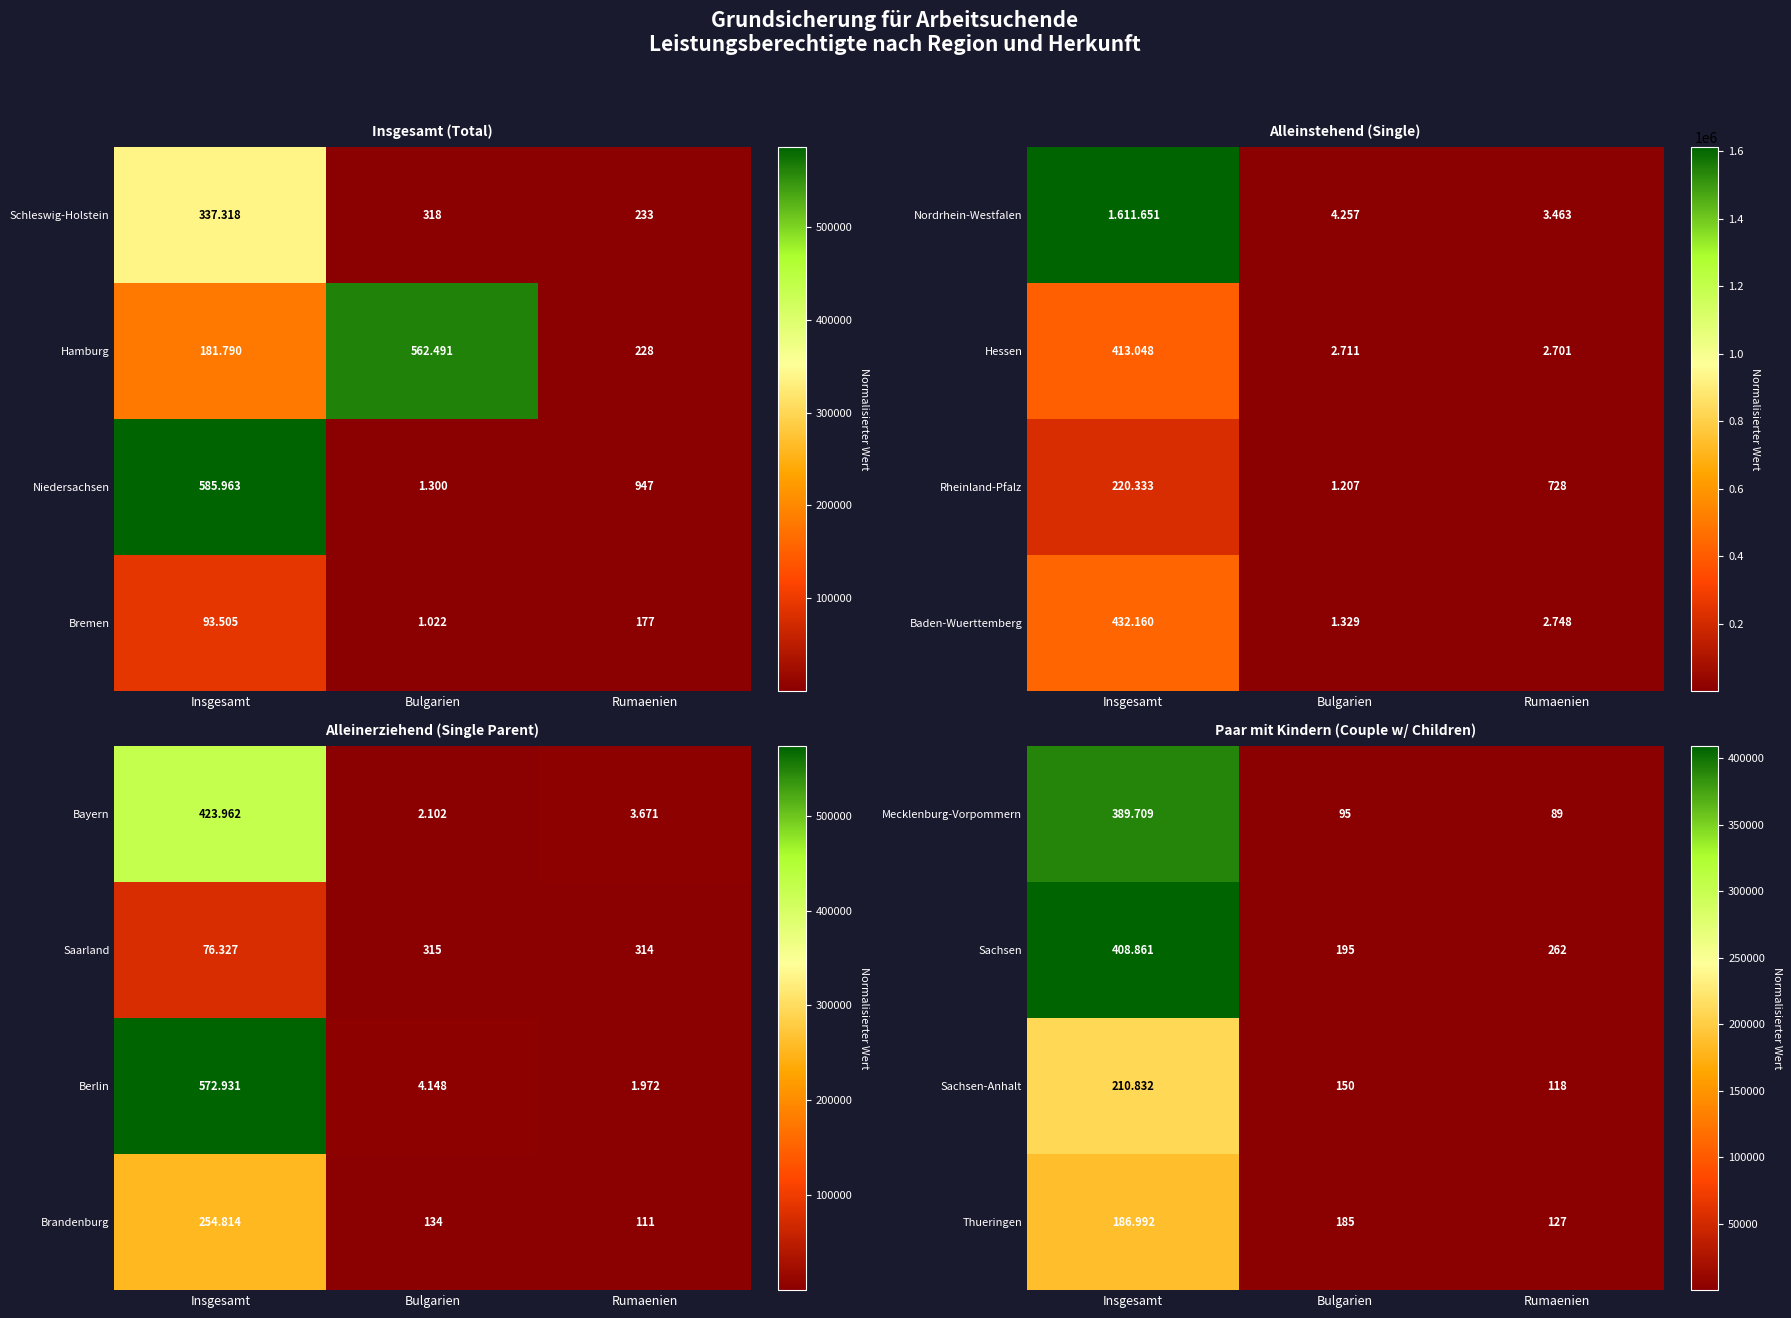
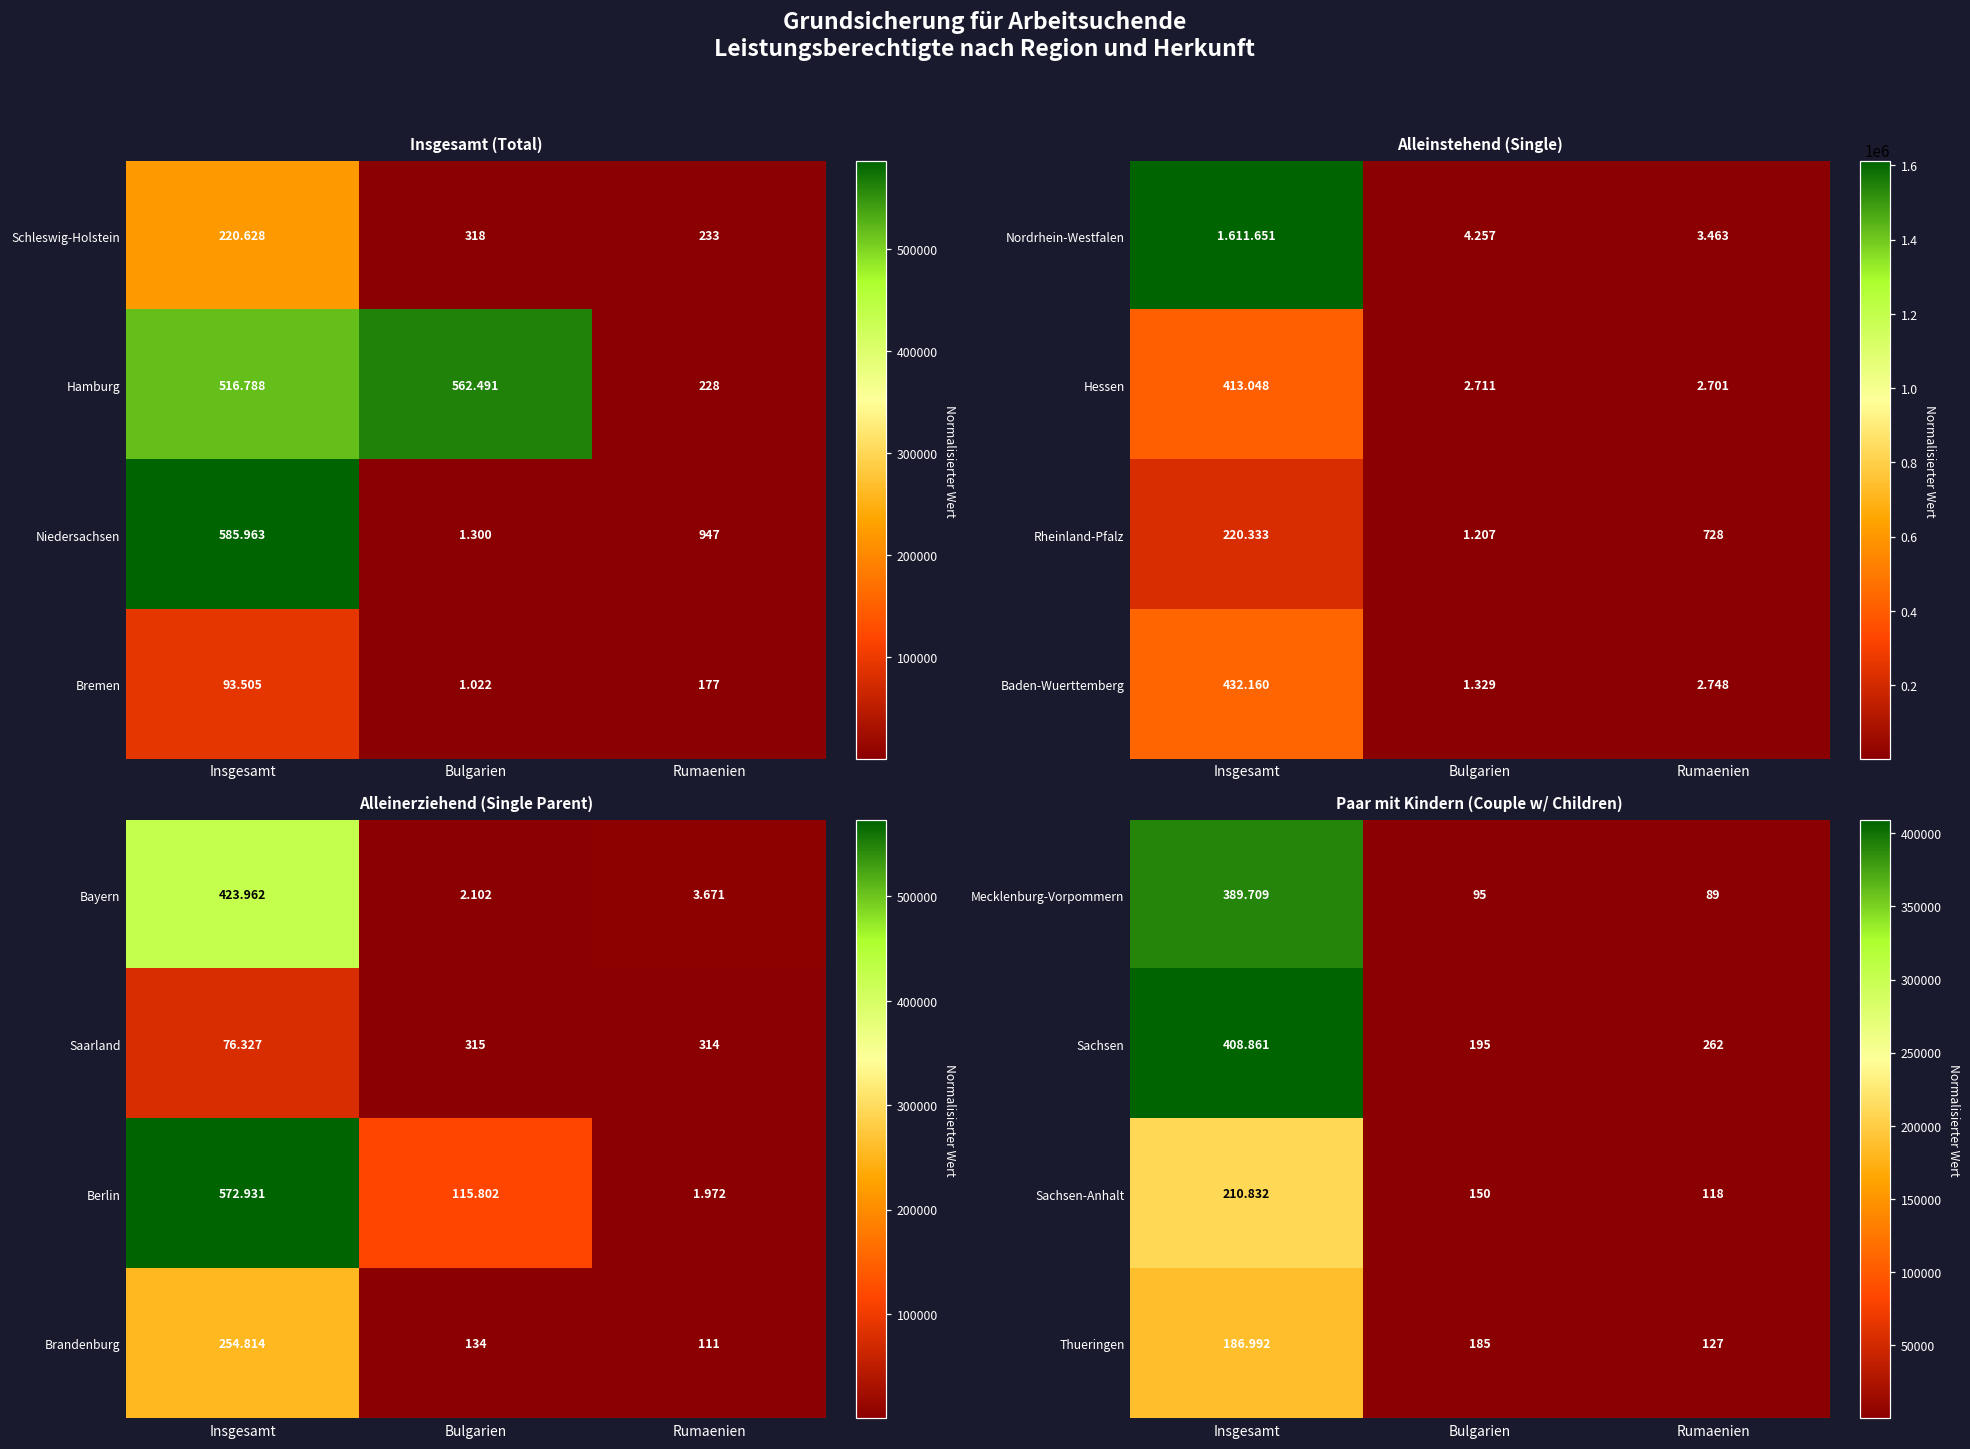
  {
    "Insgesamt (Total)": {
      "Schleswig-Holstein": {
-       "Insgesamt": 337.318,
+       "Insgesamt": 220.628,
        "Bulgarien": 318,
        "Rumaenien": 233
      },
      "Hamburg": {
-       "Insgesamt": 181.790,
+       "Insgesamt": 516.788,
        "Bulgarien": 562.491,
        "Rumaenien": 228
      },
      "Niedersachsen": {
        "Insgesamt": 585.963,
        "Bulgarien": 1.300,
        "Rumaenien": 947
      },
      "Bremen": {
        "Insgesamt": 93.505,
        "Bulgarien": 1.022,
        "Rumaenien": 177
      }
    },
    "Alleinstehend (Single)": {
      "Nordrhein-Westfalen": {
        "Bulgarien": 4.257,
        "Rumaenien": 3.463
      },
      "Hessen": {
        "Insgesamt": 413.048,
        "Bulgarien": 2.711,
        "Rumaenien": 2.701
      },
      "Rheinland-Pfalz": {
        "Insgesamt": 220.333,
        "Bulgarien": 1.207,
        "Rumaenien": 728
      },
      "Baden-Wuerttemberg": {
        "Insgesamt": 432.160,
        "Bulgarien": 1.329,
        "Rumaenien": 2.748
      }
    },
    "Alleinerziehend (Single Parent)": {
      "Bayern": {
        "Insgesamt": 423.962,
        "Bulgarien": 2.102,
        "Rumaenien": 3.671
      },
      "Saarland": {
        "Insgesamt": 76.327,
        "Bulgarien": 315,
        "Rumaenien": 314
      },
      "Berlin": {
        "Insgesamt": 572.931,
-       "Bulgarien": 4.148,
+       "Bulgarien": 115.802,
        "Rumaenien": 1.972
      },
      "Brandenburg": {
        "Insgesamt": 254.814,
        "Bulgarien": 134,
        "Rumaenien": 111
      }
    },
    "Paar mit Kindern (Couple w/ Children)": {
      "Mecklenburg-Vorpommern": {
        "Insgesamt": 389.709,
        "Bulgarien": 95,
        "Rumaenien": 89
      },
      "Sachsen": {
        "Insgesamt": 408.861,
        "Bulgarien": 195,
        "Rumaenien": 262
      },
      "Sachsen-Anhalt": {
        "Insgesamt": 210.832,
        "Bulgarien": 150,
        "Rumaenien": 118
      },
      "Thueringen": {
        "Insgesamt": 186.992,
        "Bulgarien": 185,
        "Rumaenien": 127
      }
    }
  }
